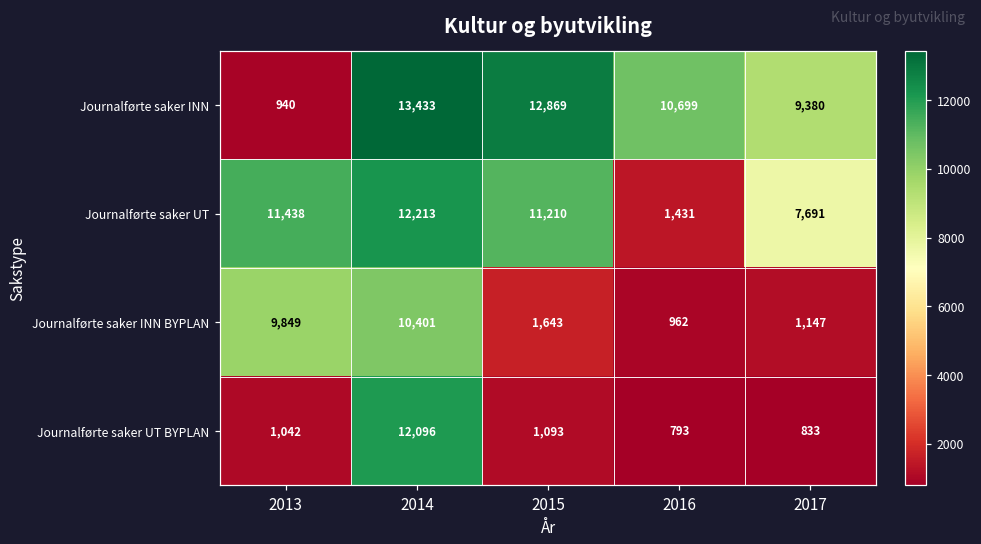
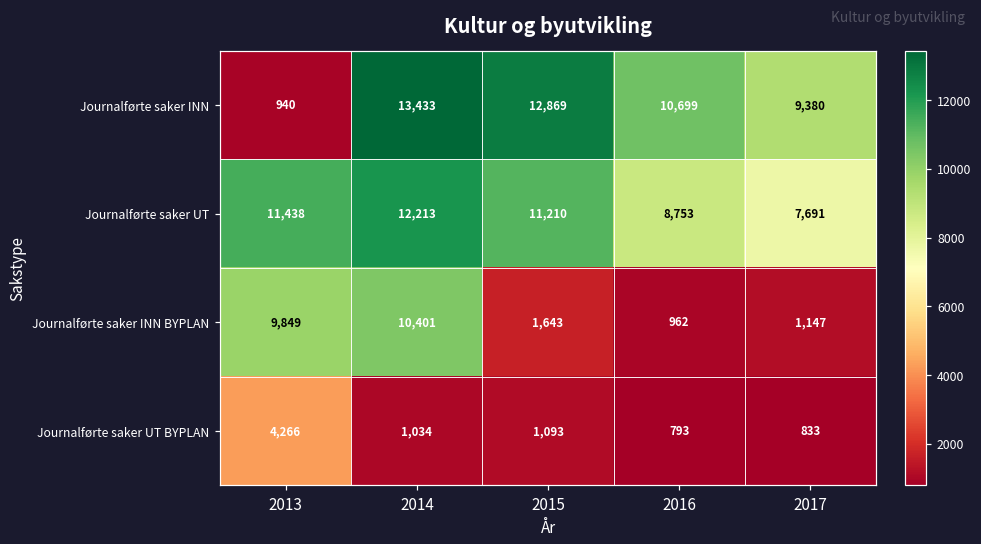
  {
    "Journalførte saker INN": {
      "2013": "940",
      "2014": "13,433",
      "2015": "12,869",
      "2016": "10,699",
      "2017": "9,380"
    },
    "Journalførte saker UT": {
      "2013": "11,438",
      "2014": "12,213",
      "2015": "11,210",
-     "2016": "1,431",
+     "2016": "8,753",
      "2017": "7,691"
    },
    "Journalførte saker INN BYPLAN": {
      "2013": "9,849",
      "2014": "10,401",
      "2015": "1,643",
      "2016": "962",
      "2017": "1,147"
    },
    "Journalførte saker UT BYPLAN": {
-     "2013": "1,042",
-     "2014": "12,096",
+     "2013": "4,266",
+     "2014": "1,034",
      "2015": "1,093",
      "2016": "793",
      "2017": "833"
    }
  }
